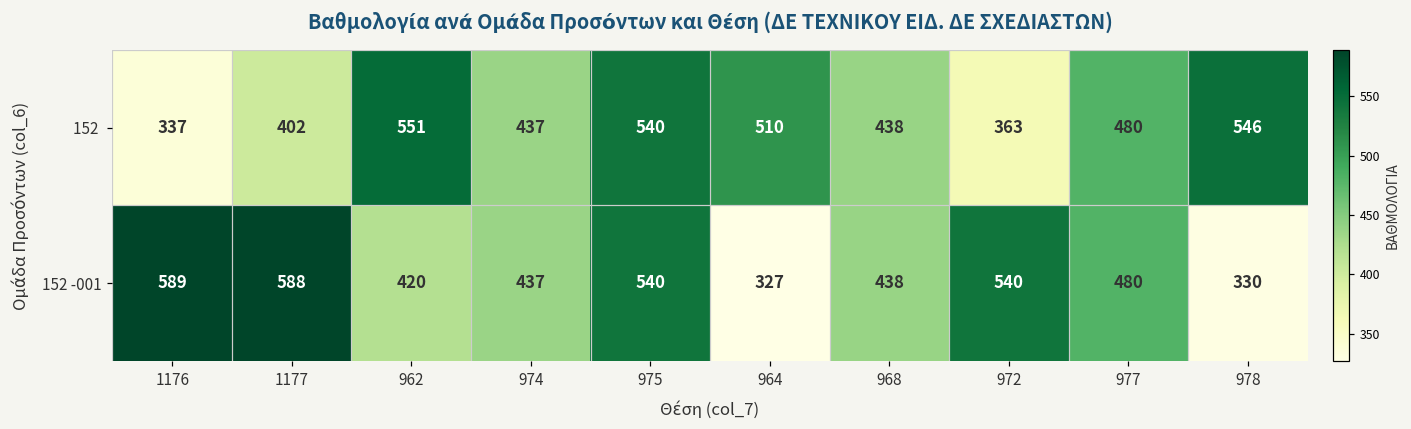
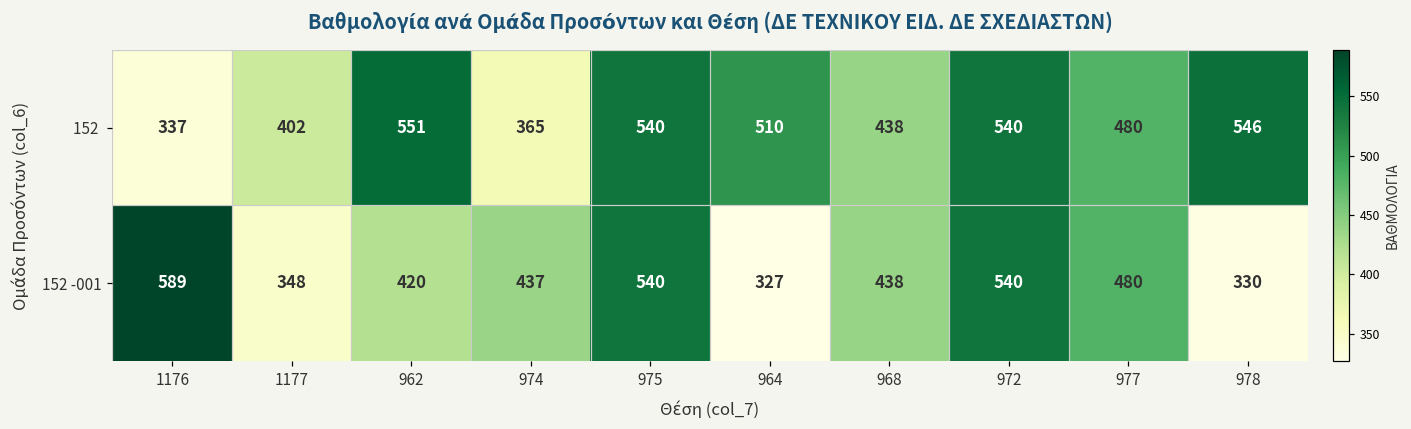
  {
    "152": {
      "1176": 337,
      "1177": 402,
      "962": 551,
-     "974": 437,
+     "974": 365,
      "975": 540,
      "964": 510,
      "968": 438,
-     "972": 363,
+     "972": 540,
      "977": 480,
      "978": 546
    },
    "152 -001": {
      "1176": 589,
-     "1177": 588,
+     "1177": 348,
      "962": 420,
      "974": 437,
      "975": 540,
      "964": 327,
      "968": 438,
      "972": 540,
      "977": 480,
      "978": 330
    }
  }
